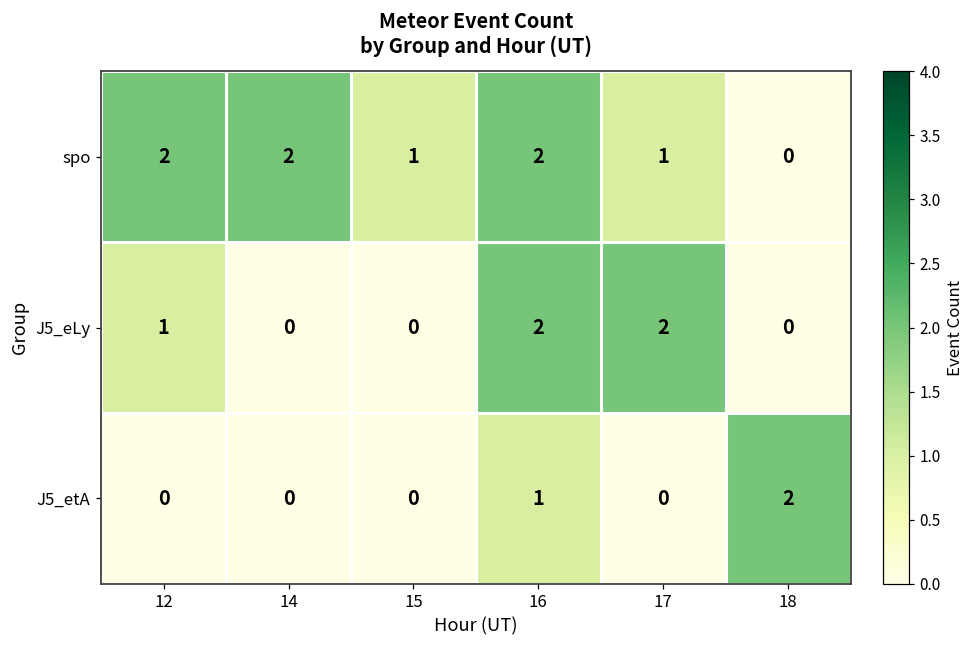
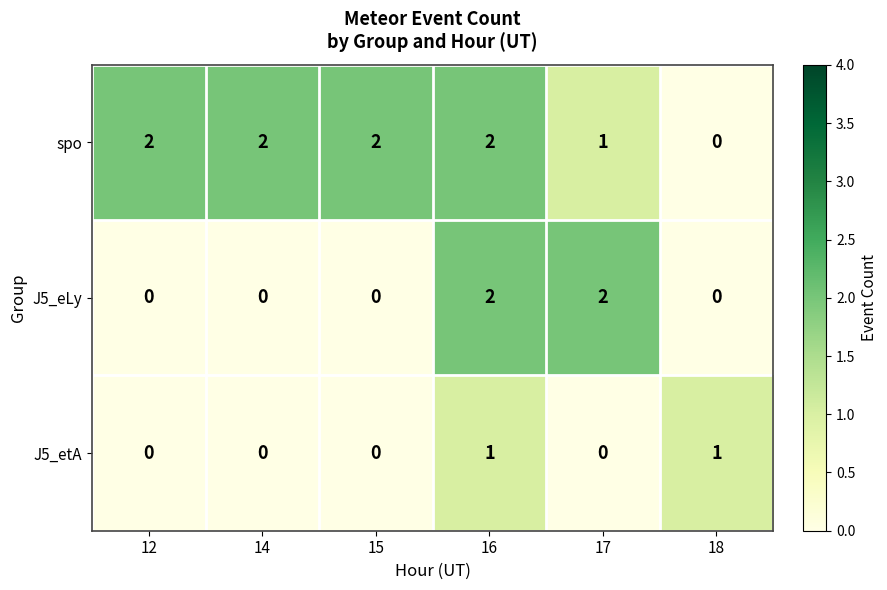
  {
    "spo": {
      "12": 2,
      "14": 2,
-     "15": 1,
+     "15": 2,
      "16": 2,
      "17": 1,
      "18": 0
    },
    "J5_eLy": {
-     "12": 1,
+     "12": 0,
      "14": 0,
      "15": 0,
      "16": 2,
      "17": 2,
      "18": 0
    },
    "J5_etA": {
      "12": 0,
      "14": 0,
      "15": 0,
      "16": 1,
      "17": 0,
-     "18": 2
+     "18": 1
    }
  }
